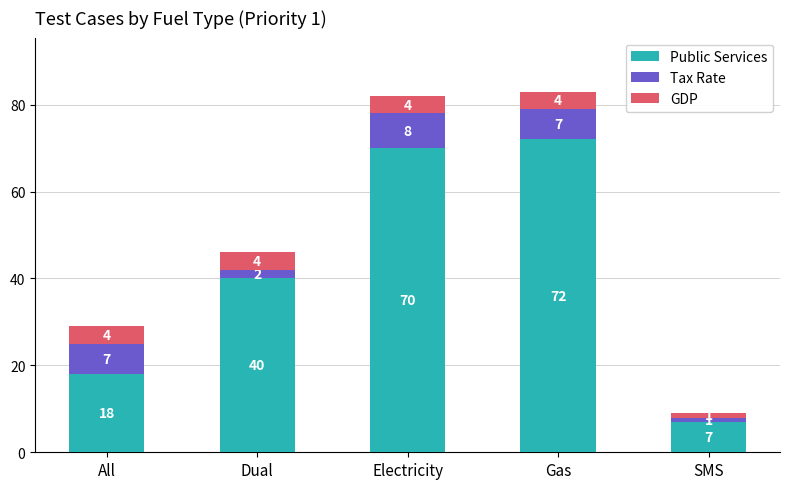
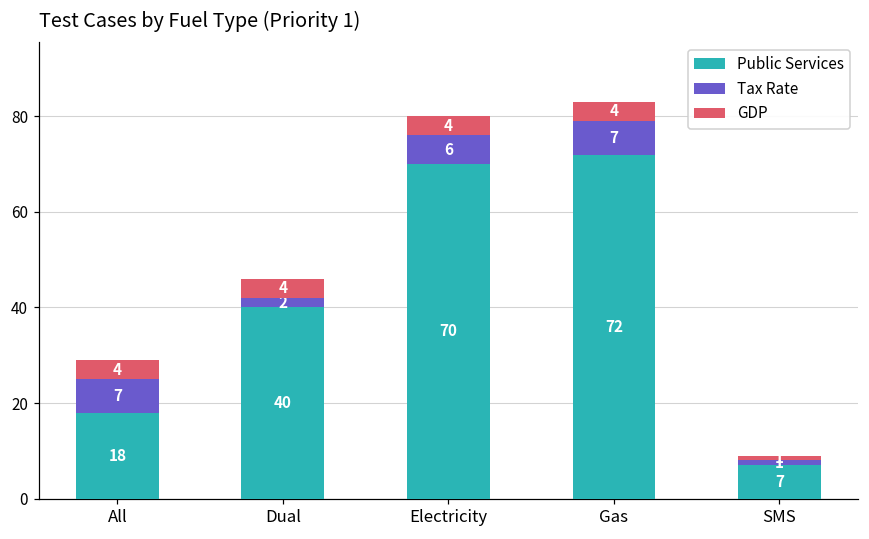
  {
    "Public Services": {
      "All": 18,
      "Dual": 40,
      "Electricity": 70,
      "Gas": 72,
      "SMS": 7
    },
    "Tax Rate": {
      "All": 7,
      "Dual": 2,
-     "Electricity": 8,
+     "Electricity": 6,
      "Gas": 7
    },
    "GDP": {
      "All": 4,
      "Dual": 4,
      "Electricity": 4,
      "Gas": 4
    }
  }
